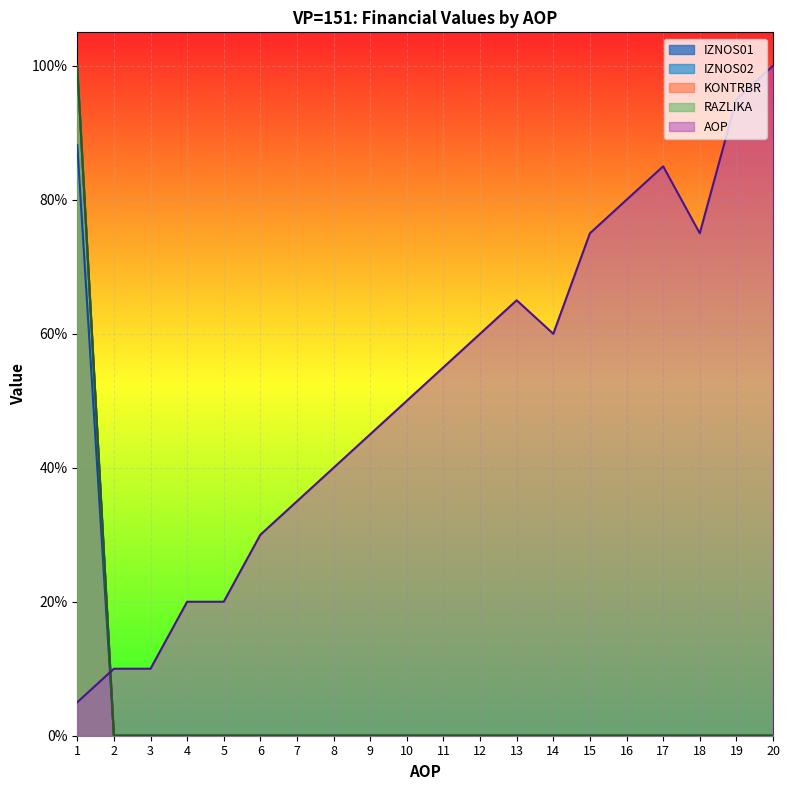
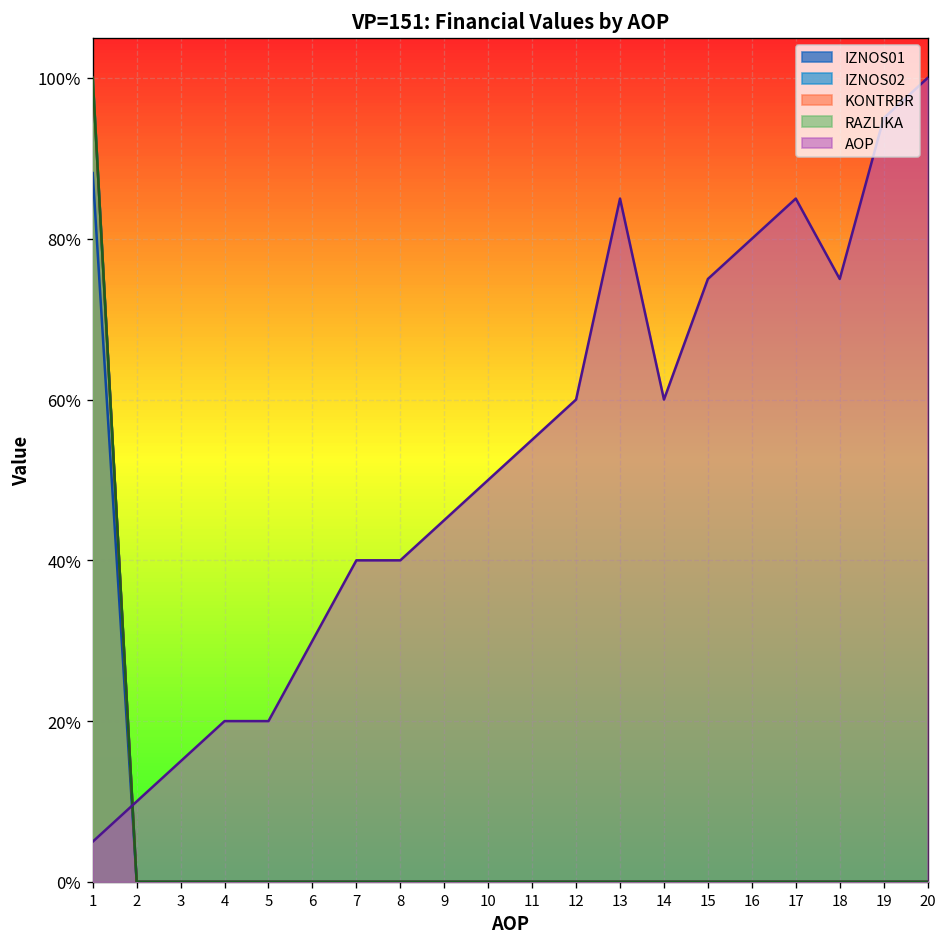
  {
    "IZNOS01": {
      "1": "88%"
    },
    "RAZLIKA": {
      "1": "100%"
    },
    "AOP": {
      "1": "5%",
      "2": "10%",
-     "3": "10%",
+     "3": "15%",
      "4": "20%",
      "5": "20%",
      "6": "30%",
-     "7": "35%",
+     "7": "40%",
      "8": "40%",
      "9": "45%",
      "10": "50%",
      "11": "55%",
      "12": "60%",
-     "13": "65%",
+     "13": "85%",
      "14": "60%",
      "15": "75%",
      "16": "80%",
      "17": "85%",
      "18": "75%",
      "20": "100%"
    }
  }
